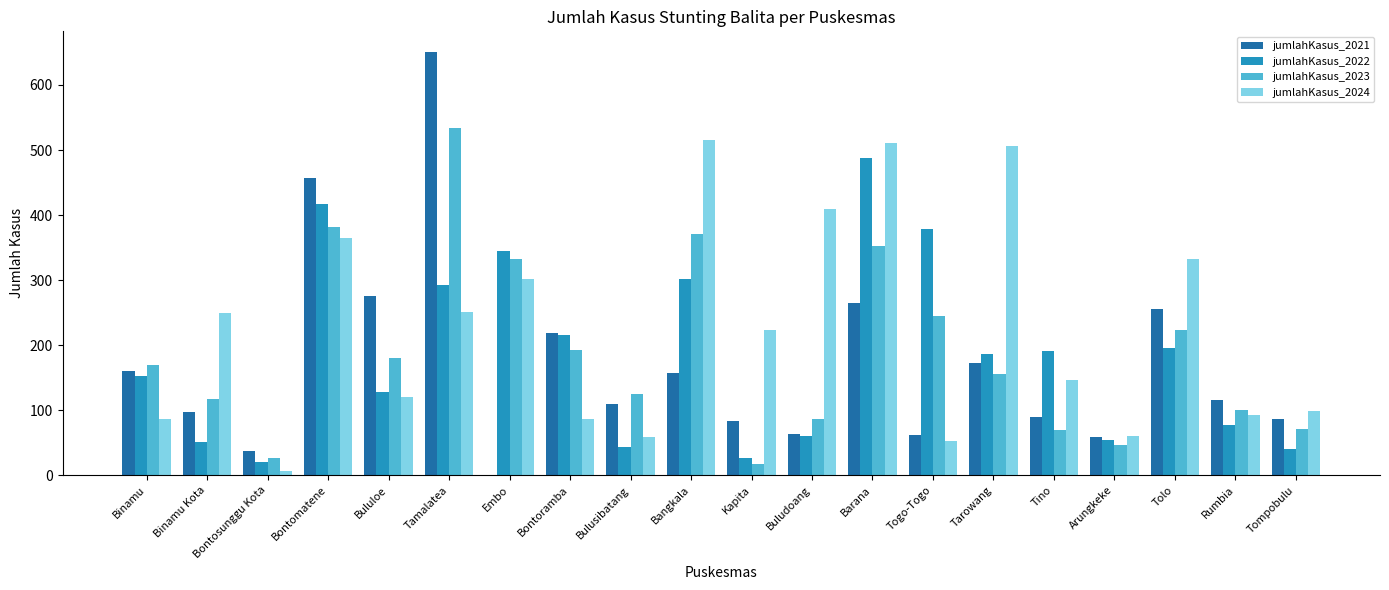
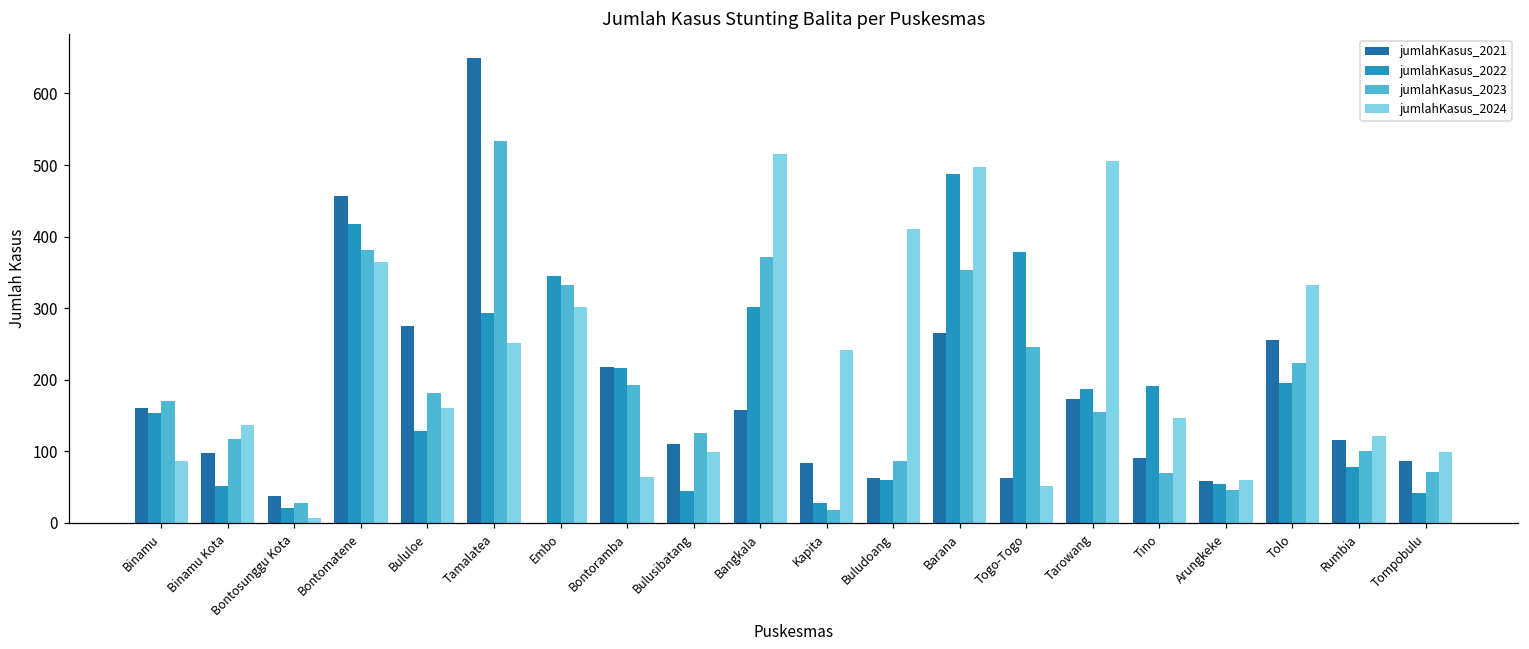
  {
    "jumlahKasus_2024": {
      "Binamu": 90,
-     "Binamu Kota": 250,
+     "Binamu Kota": 140,
      "Bontosunggu Kota": 10,
      "Bontomatene": 370,
-     "Bululoe": 120,
+     "Bululoe": 160,
      "Tamalatea": 250,
      "Embo": 300,
-     "Bontoramba": 90,
-     "Bulusibatang": 60,
+     "Bontoramba": 60,
+     "Bulusibatang": 100,
      "Bangkala": 520,
-     "Kapita": 220,
+     "Kapita": 240,
      "Buludoang": 410,
-     "Barana": 510,
+     "Barana": 500,
      "Togo-Togo": 50,
      "Tarowang": 510,
      "Tino": 150,
      "Arungkeke": 60,
      "Tolo": 330,
-     "Rumbia": 90,
+     "Rumbia": 120,
      "Tompobulu": 100
    }
  }
